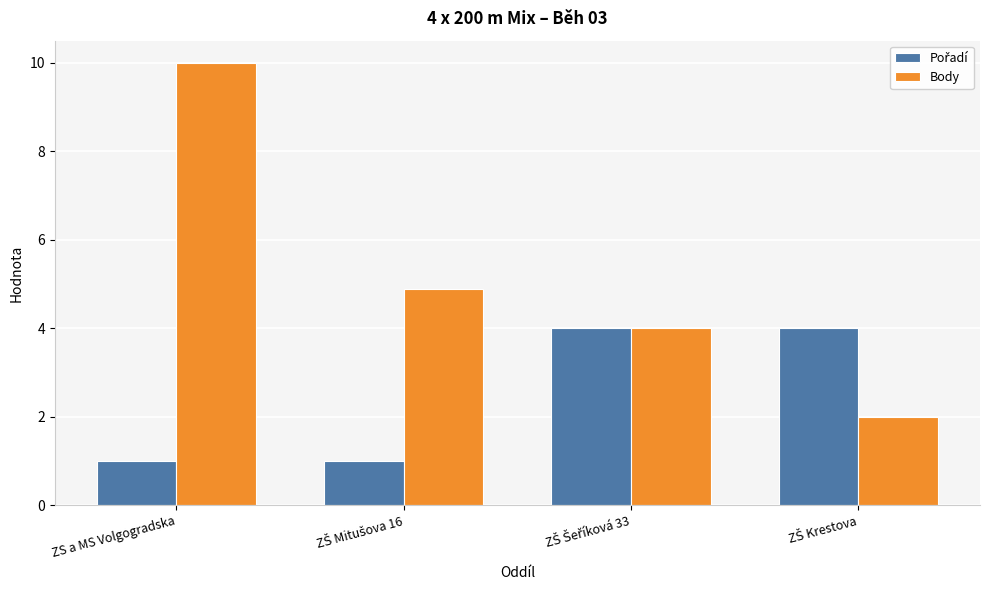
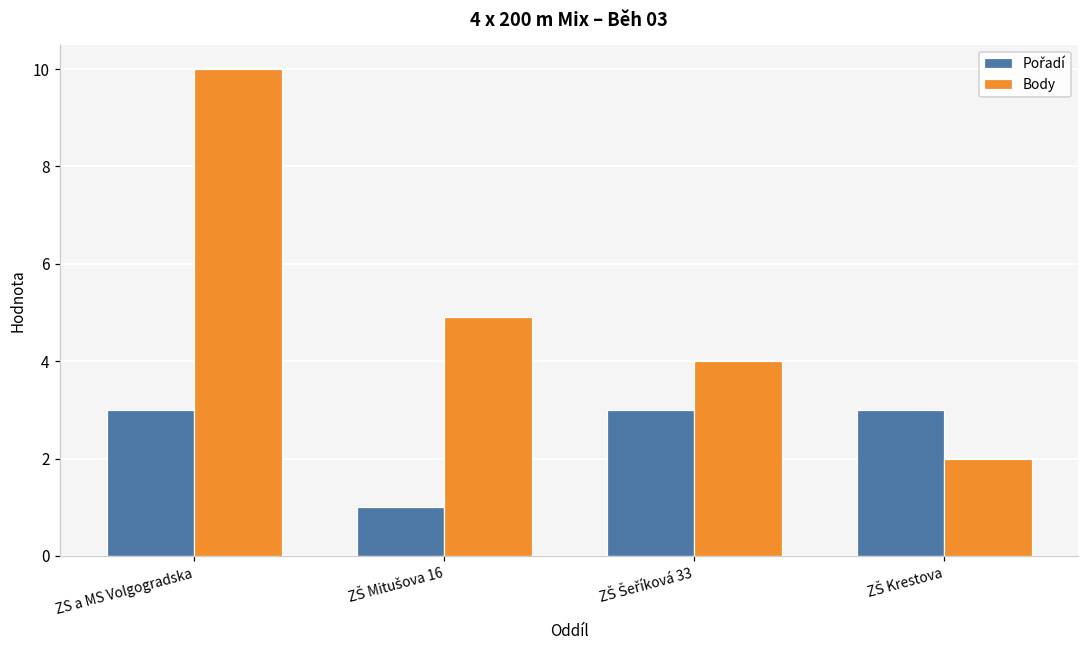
  {
    "Pořadí": {
-     "ZS a MS Volgogradska": 1,
+     "ZS a MS Volgogradska": 3,
      "ZŠ Mitušova 16": 1,
-     "ZŠ Šeříková 33": 4,
-     "ZŠ Krestova": 4
+     "ZŠ Šeříková 33": 3,
+     "ZŠ Krestova": 3
    },
    "Body": {
      "ZS a MS Volgogradska": 10,
      "ZŠ Mitušova 16": 4.9,
      "ZŠ Šeříková 33": 4,
      "ZŠ Krestova": 2
    }
  }
